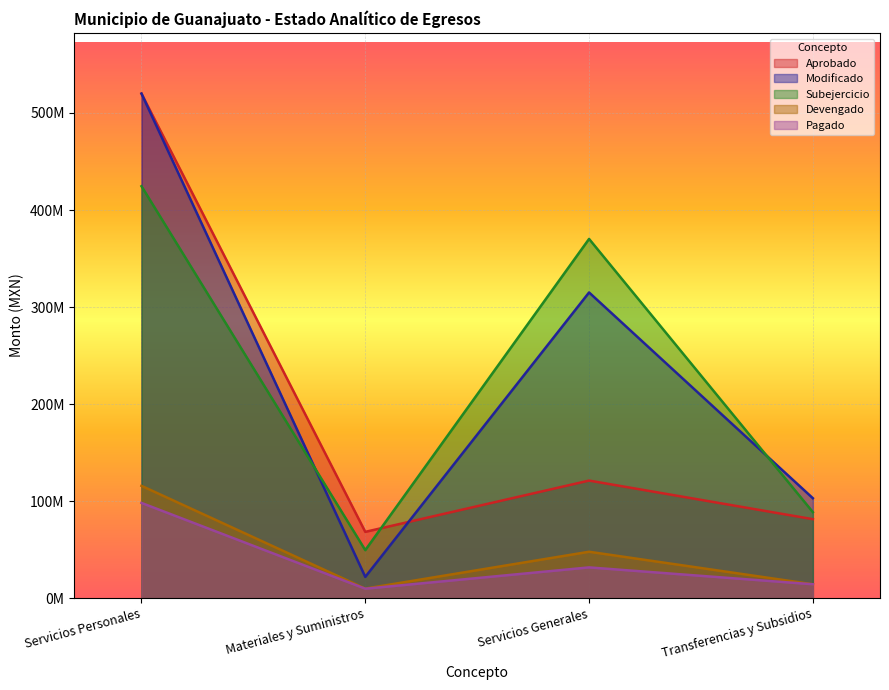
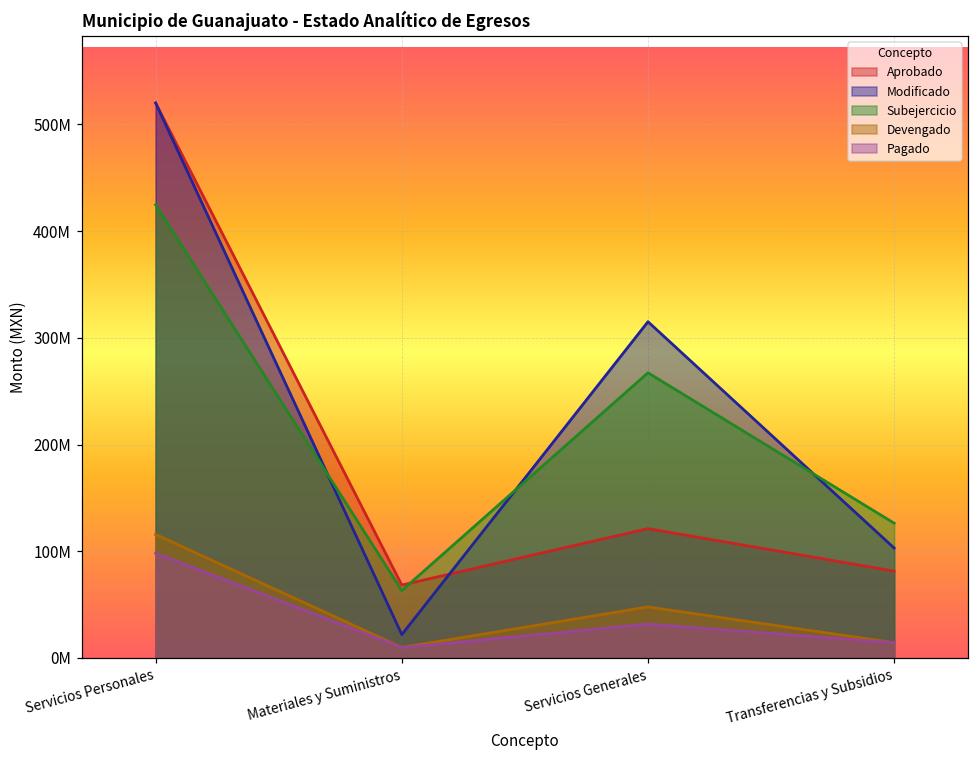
  {
    "Modificado": {
      "Materiales y Suministros": 20000000,
      "Servicios Generales": 320000000,
      "Transferencias y Subsidios": 100000000
    },
    "Subejercicio": {
      "Servicios Personales": 420000000,
-     "Materiales y Suministros": 50000000,
-     "Servicios Generales": 370000000,
-     "Transferencias y Subsidios": 90000000
+     "Materiales y Suministros": 60000000,
+     "Servicios Generales": 270000000,
+     "Transferencias y Subsidios": 130000000
    },
    "Pagado": {
      "Servicios Personales": 100000000,
      "Servicios Generales": 30000000
    }
  }
